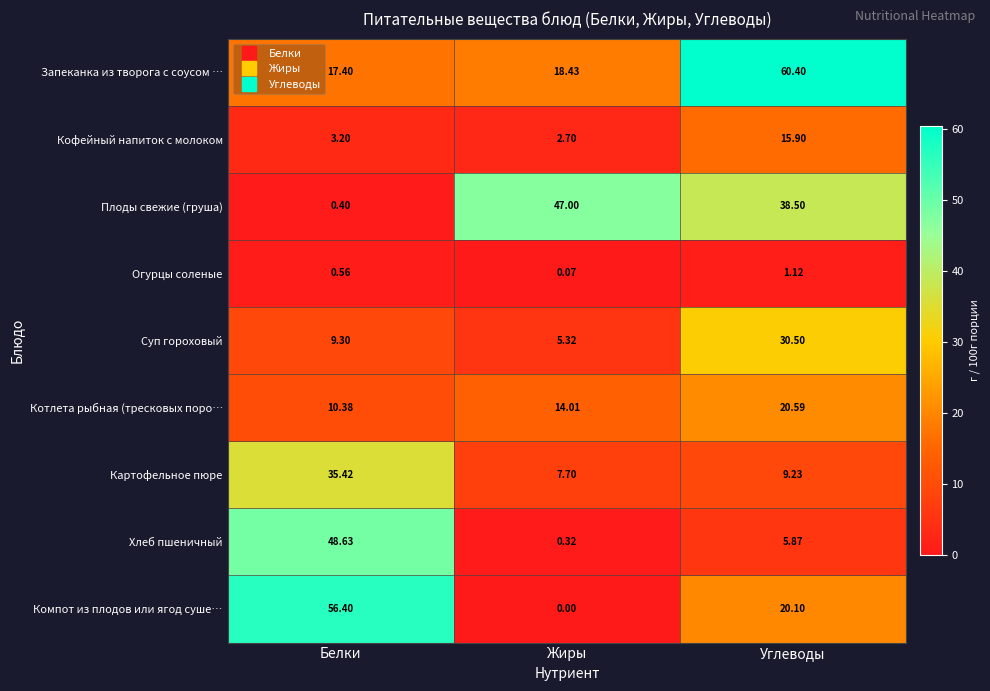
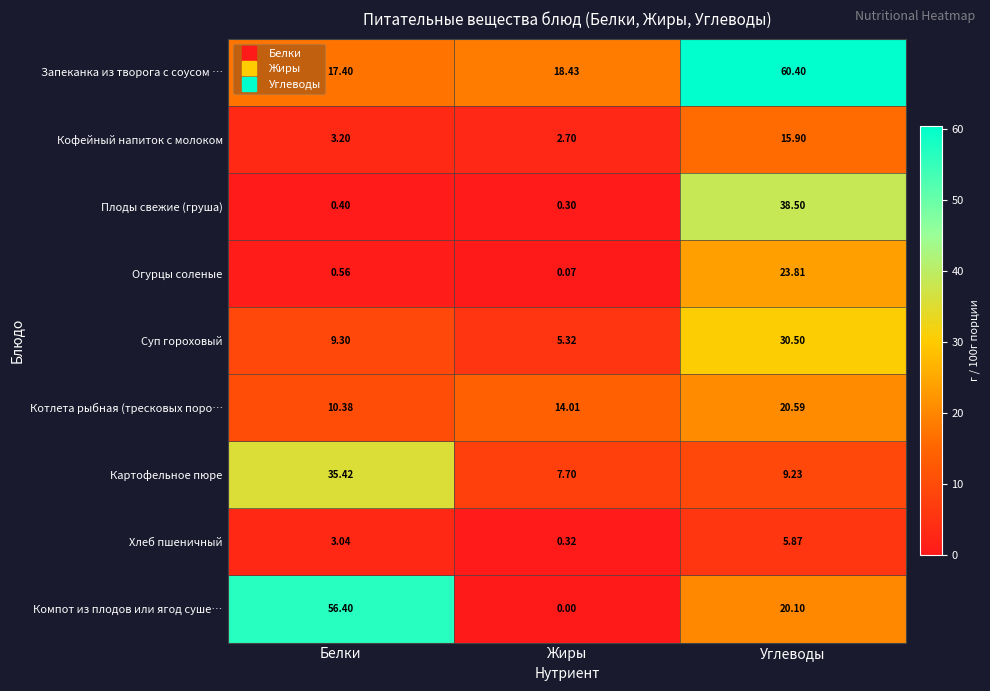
  {
    "Запеканка из творога с соусом …": {
      "Белки": 17.40,
      "Жиры": 18.43,
      "Углеводы": 60.40
    },
    "Кофейный напиток с молоком": {
      "Белки": 3.20,
      "Жиры": 2.70,
      "Углеводы": 15.90
    },
    "Плоды свежие (груша)": {
      "Белки": 0.40,
-     "Жиры": 47.00,
+     "Жиры": 0.30,
      "Углеводы": 38.50
    },
    "Огурцы соленые": {
      "Белки": 0.56,
      "Жиры": 0.07,
-     "Углеводы": 1.12
+     "Углеводы": 23.81
    },
    "Суп гороховый": {
      "Белки": 9.30,
      "Жиры": 5.32,
      "Углеводы": 30.50
    },
    "Котлета рыбная (тресковых поро…": {
      "Белки": 10.38,
      "Жиры": 14.01,
      "Углеводы": 20.59
    },
    "Картофельное пюре": {
      "Белки": 35.42,
      "Жиры": 7.70,
      "Углеводы": 9.23
    },
    "Хлеб пшеничный": {
-     "Белки": 48.63,
+     "Белки": 3.04,
      "Жиры": 0.32,
      "Углеводы": 5.87
    },
    "Компот из плодов или ягод суше…": {
      "Белки": 56.40,
      "Жиры": 0.00,
      "Углеводы": 20.10
    }
  }
